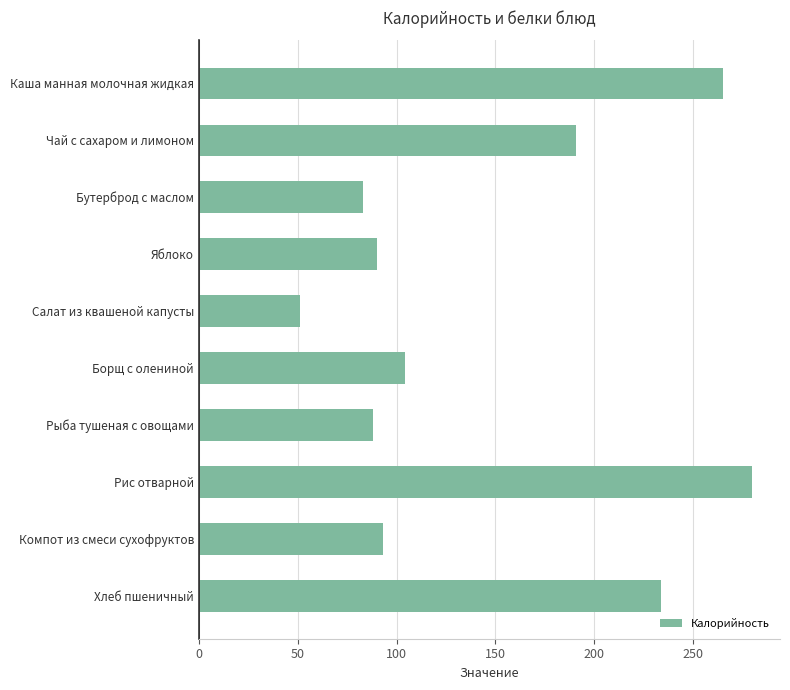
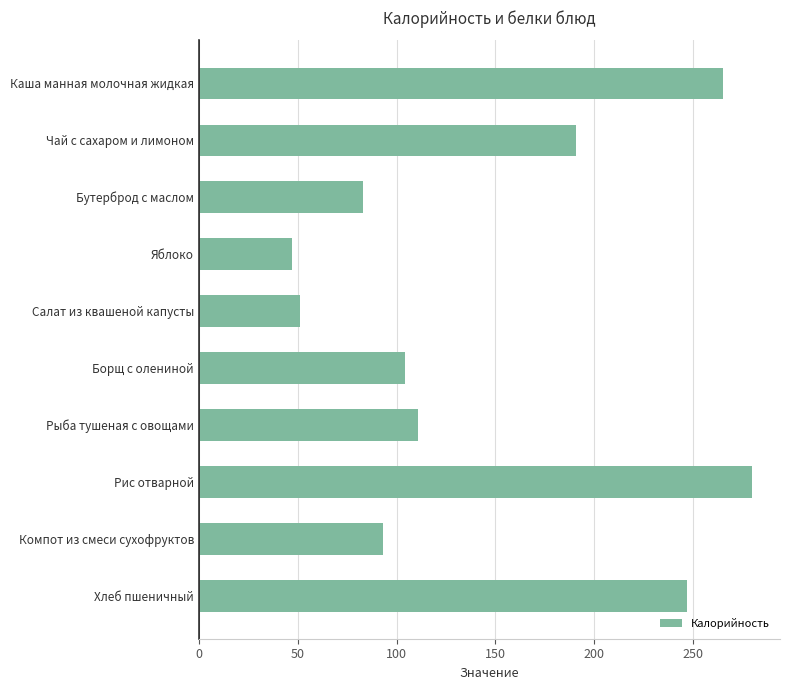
  {
    "Каша манная молочная жидкая": 265,
    "Чай с сахаром и лимоном": 191,
    "Бутерброд с маслом": 83,
-   "Яблоко": 90,
+   "Яблоко": 47,
    "Салат из квашеной капусты": 51,
    "Борщ с олениной": 104,
-   "Рыба тушеная с овощами": 88,
+   "Рыба тушеная с овощами": 111,
    "Рис отварной": 280,
    "Компот из смеси сухофруктов": 93,
-   "Хлеб пшеничный": 234
+   "Хлеб пшеничный": 247
  }
